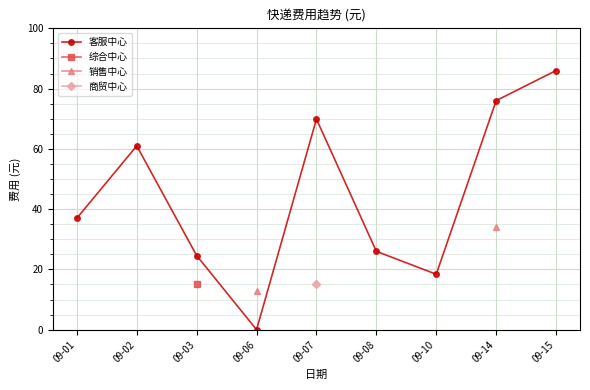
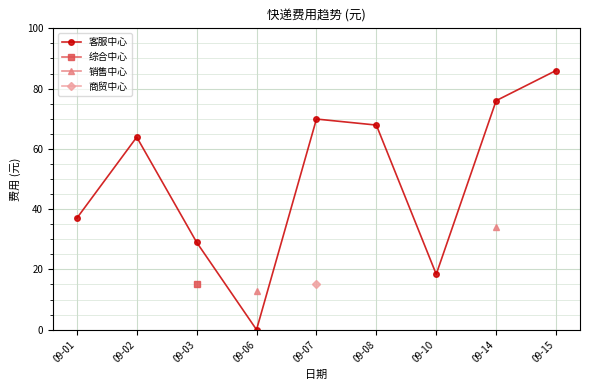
  {
    "客服中心": {
      "09-01": 37,
-     "09-02": 61,
-     "09-03": 25,
+     "09-02": 64,
+     "09-03": 29,
      "09-06": 0,
      "09-07": 70,
-     "09-08": 26,
+     "09-08": 68,
      "09-10": 18,
      "09-14": 76,
      "09-15": 86
    },
    "综合中心": {
      "09-03": 15
    }
  }
